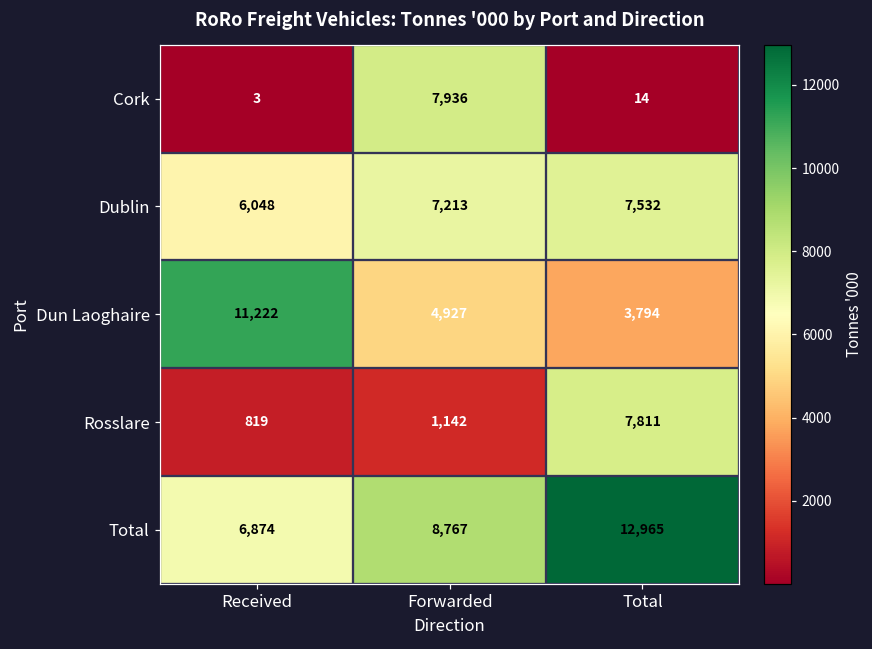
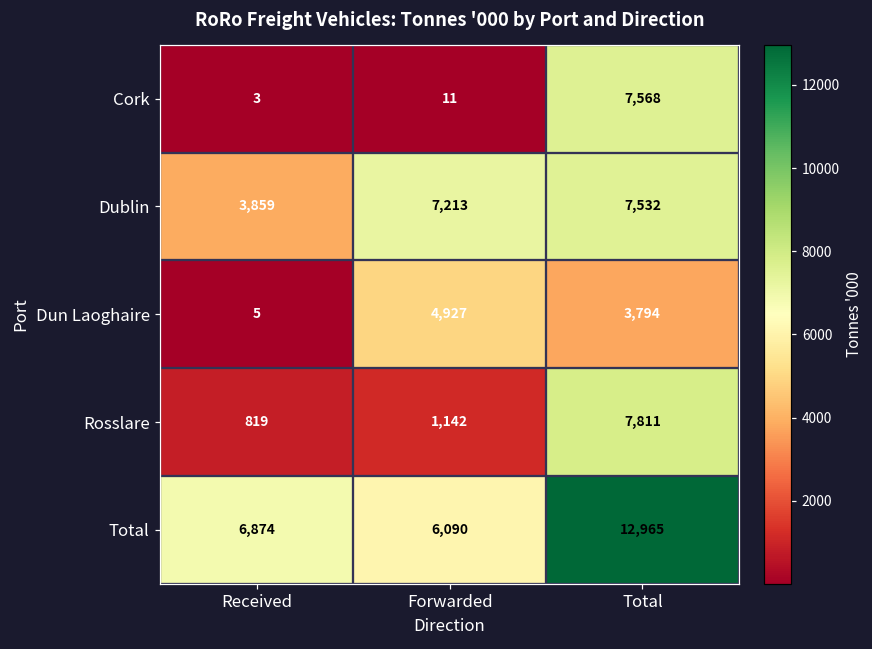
  {
    "Cork": {
      "Received": "3",
-     "Forwarded": "7,936",
-     "Total": "14"
+     "Forwarded": "11",
+     "Total": "7,568"
    },
    "Dublin": {
-     "Received": "6,048",
+     "Received": "3,859",
      "Forwarded": "7,213",
      "Total": "7,532"
    },
    "Dun Laoghaire": {
-     "Received": "11,222",
+     "Received": "5",
      "Forwarded": "4,927",
      "Total": "3,794"
    },
    "Rosslare": {
      "Received": "819",
      "Forwarded": "1,142",
      "Total": "7,811"
    },
    "Total": {
      "Received": "6,874",
-     "Forwarded": "8,767",
+     "Forwarded": "6,090",
      "Total": "12,965"
    }
  }
